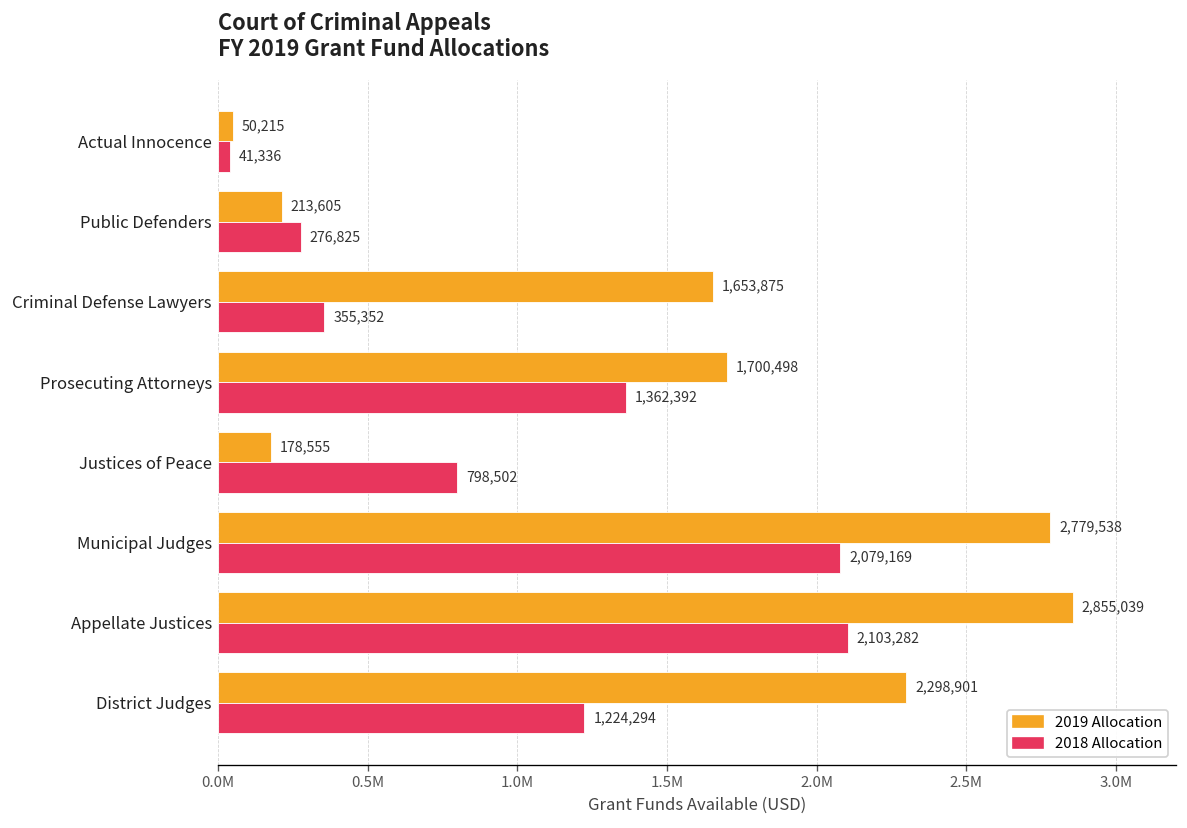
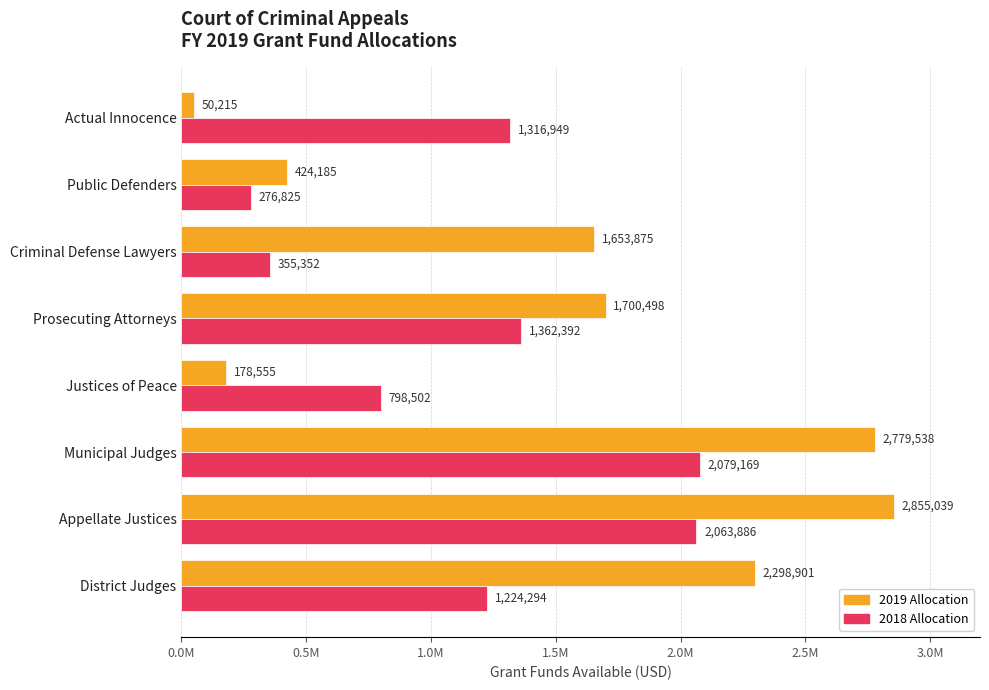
  {
    "2019 Allocation": {
      "Actual Innocence": "50,215",
-     "Public Defenders": "213,605",
+     "Public Defenders": "424,185",
      "Criminal Defense Lawyers": "1,653,875",
      "Prosecuting Attorneys": "1,700,498",
      "Justices of Peace": "178,555",
      "Municipal Judges": "2,779,538",
      "Appellate Justices": "2,855,039",
      "District Judges": "2,298,901"
    },
    "2018 Allocation": {
-     "Actual Innocence": "41,336",
+     "Actual Innocence": "1,316,949",
      "Public Defenders": "276,825",
      "Criminal Defense Lawyers": "355,352",
      "Prosecuting Attorneys": "1,362,392",
      "Justices of Peace": "798,502",
      "Municipal Judges": "2,079,169",
-     "Appellate Justices": "2,103,282",
+     "Appellate Justices": "2,063,886",
      "District Judges": "1,224,294"
    }
  }
